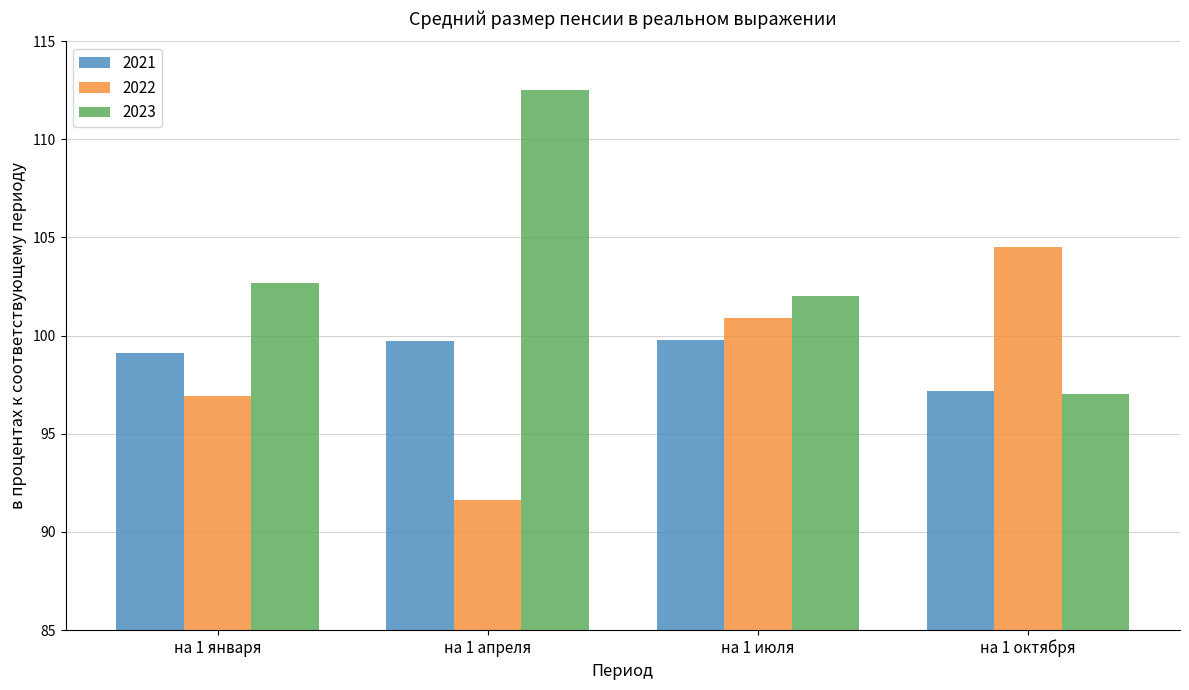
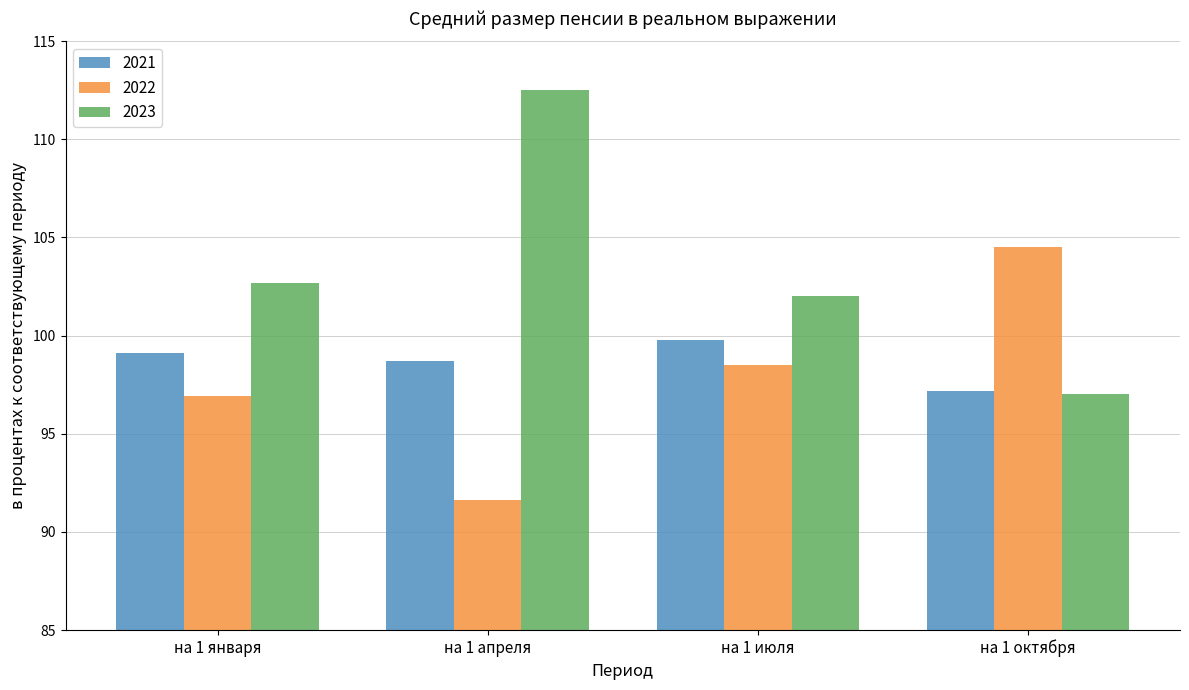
  {
    "2021": {
      "на 1 января": 99.1,
-     "на 1 апреля": 99.7,
+     "на 1 апреля": 98.7,
      "на 1 июля": 99.8,
      "на 1 октября": 97.2
    },
    "2022": {
      "на 1 января": 96.9,
      "на 1 апреля": 91.6,
-     "на 1 июля": 100.9,
+     "на 1 июля": 98.5,
      "на 1 октября": 104.5
    },
    "2023": {
      "на 1 января": 102.7,
      "на 1 апреля": 112.5,
      "на 1 июля": 102.0,
      "на 1 октября": 97.0
    }
  }
